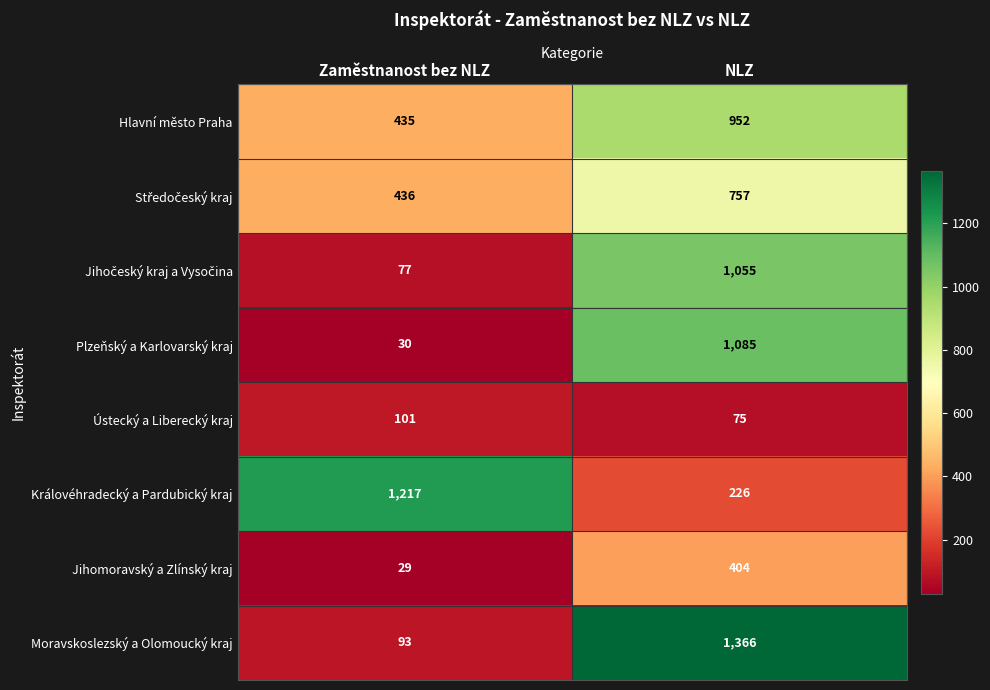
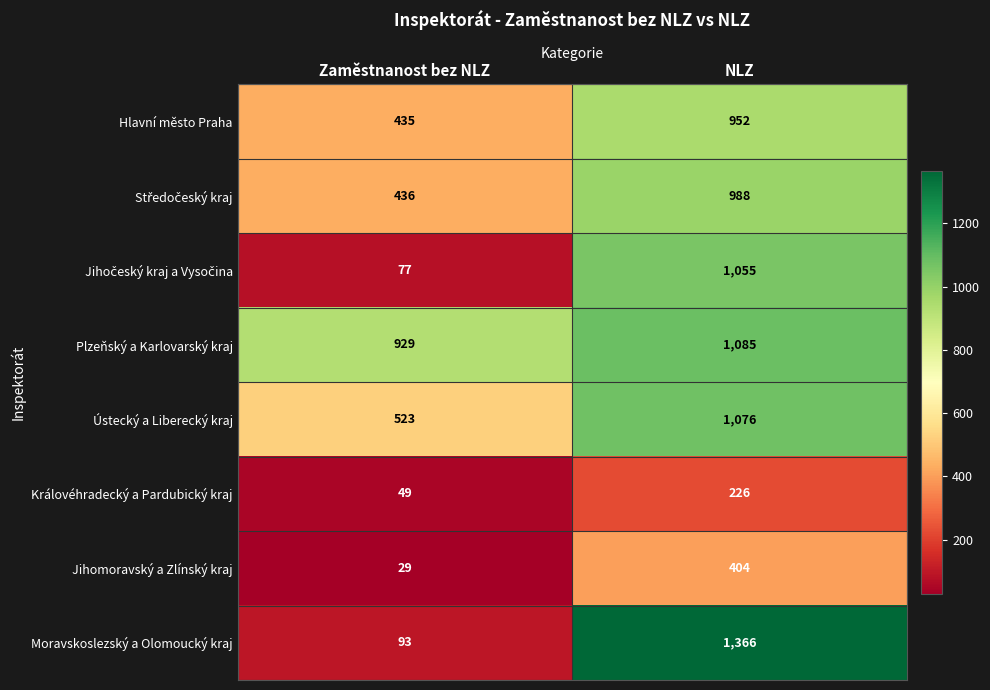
  {
    "Hlavní město Praha": {
      "Zaměstnanost bez NLZ": "435",
      "NLZ": "952"
    },
    "Středočeský kraj": {
      "Zaměstnanost bez NLZ": "436",
-     "NLZ": "757"
+     "NLZ": "988"
    },
    "Jihočeský kraj a Vysočina": {
      "Zaměstnanost bez NLZ": "77",
      "NLZ": "1,055"
    },
    "Plzeňský a Karlovarský kraj": {
-     "Zaměstnanost bez NLZ": "30",
+     "Zaměstnanost bez NLZ": "929",
      "NLZ": "1,085"
    },
    "Ústecký a Liberecký kraj": {
-     "Zaměstnanost bez NLZ": "101",
-     "NLZ": "75"
+     "Zaměstnanost bez NLZ": "523",
+     "NLZ": "1,076"
    },
    "Královéhradecký a Pardubický kraj": {
-     "Zaměstnanost bez NLZ": "1,217",
+     "Zaměstnanost bez NLZ": "49",
      "NLZ": "226"
    },
    "Jihomoravský a Zlínský kraj": {
      "Zaměstnanost bez NLZ": "29",
      "NLZ": "404"
    },
    "Moravskoslezský a Olomoucký kraj": {
      "Zaměstnanost bez NLZ": "93",
      "NLZ": "1,366"
    }
  }
